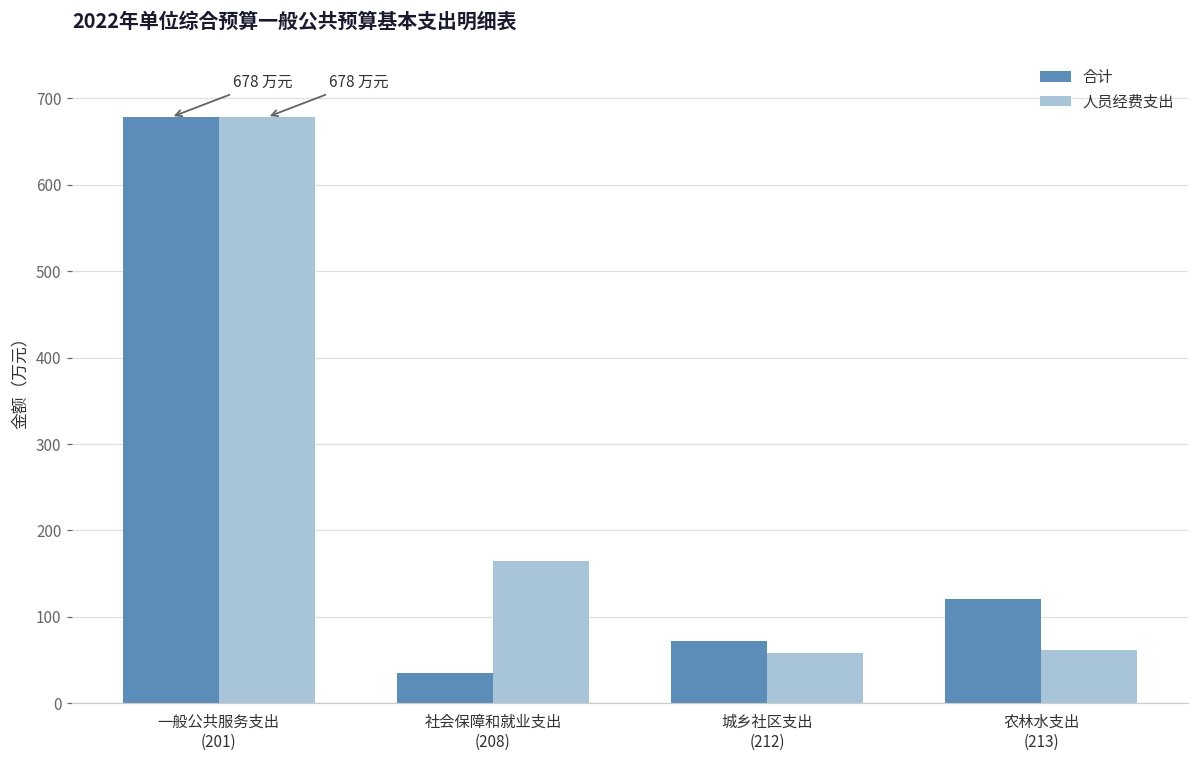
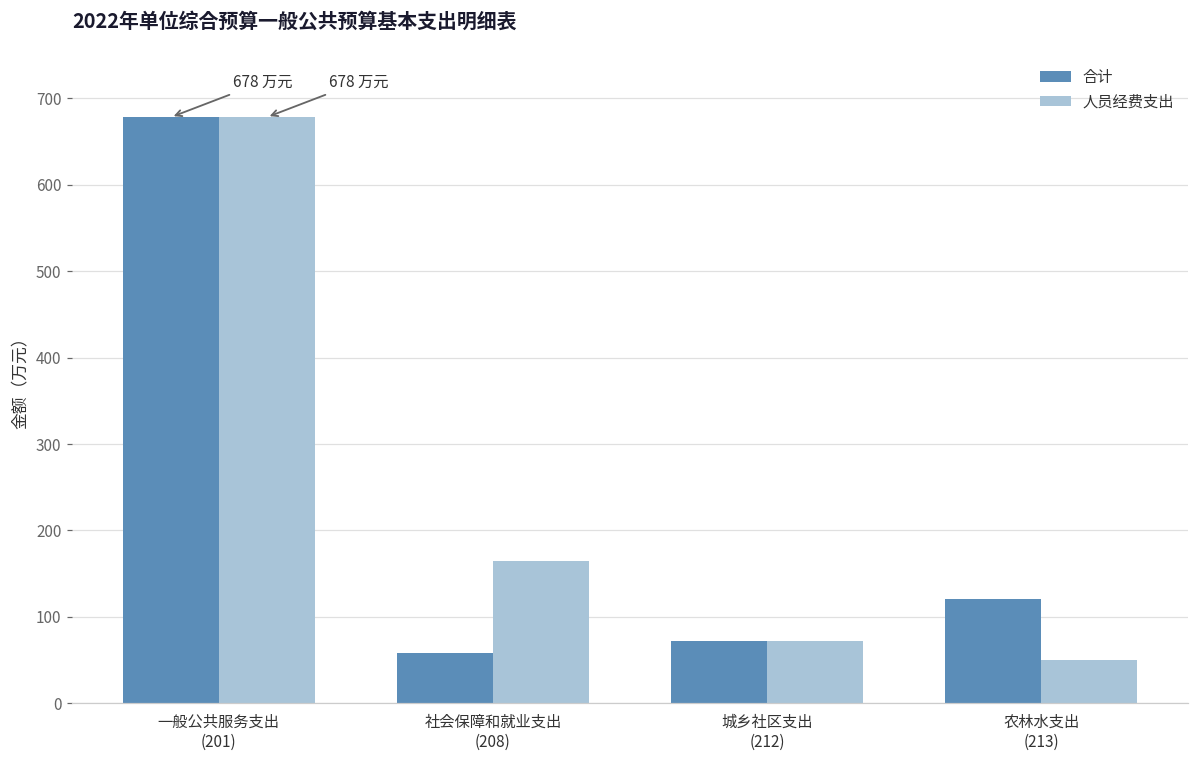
  {
    "合计": {
      "一般公共服务支出 (201)": 680,
-     "社会保障和就业支出 (208)": 40,
+     "社会保障和就业支出 (208)": 60,
      "城乡社区支出 (212)": 70,
      "农林水支出 (213)": 120
    },
    "人员经费支出": {
      "社会保障和就业支出 (208)": 170,
-     "城乡社区支出 (212)": 60,
-     "农林水支出 (213)": 60
+     "城乡社区支出 (212)": 70,
+     "农林水支出 (213)": 50
    }
  }
